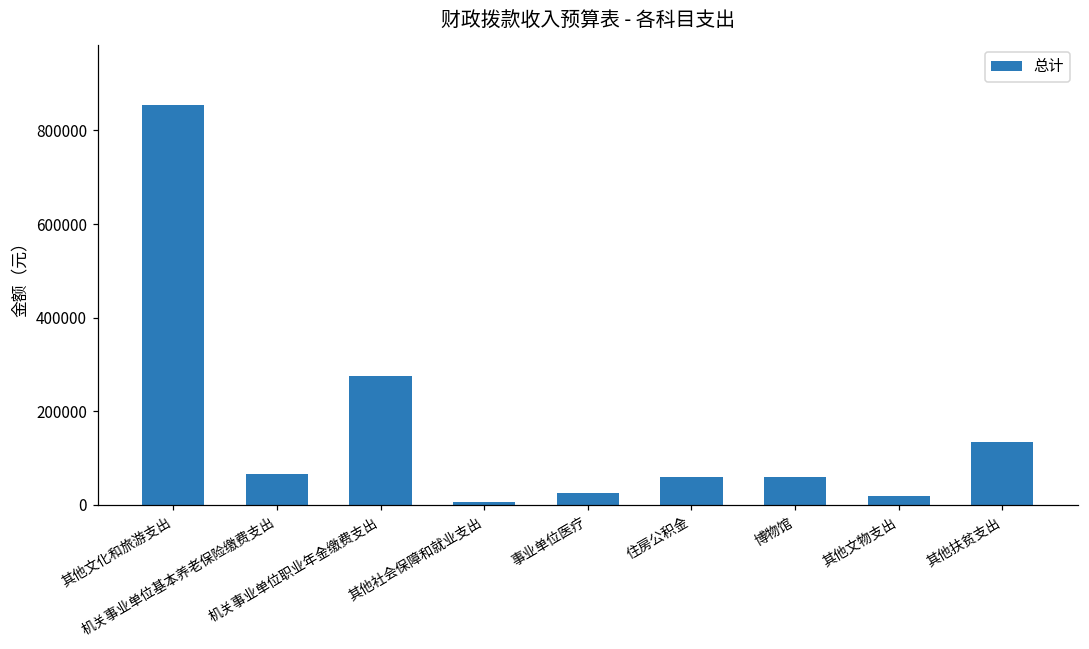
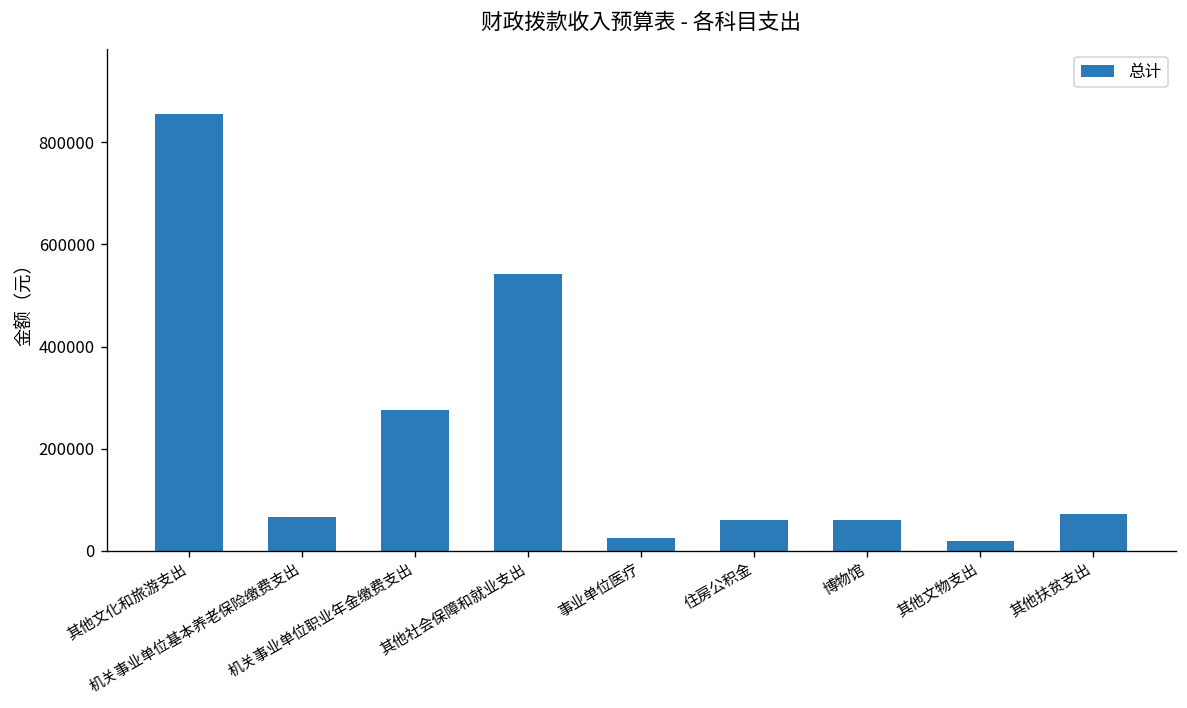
  {
    "其他文化和旅游支出": 850000,
    "机关事业单位基本养老保险缴费支出": 70000,
    "机关事业单位职业年金缴费支出": 280000,
-   "其他社会保障和就业支出": 10000,
+   "其他社会保障和就业支出": 540000,
    "事业单位医疗": 20000,
    "住房公积金": 60000,
    "博物馆": 60000,
    "其他文物支出": 20000,
-   "其他扶贫支出": 130000
+   "其他扶贫支出": 70000
  }
